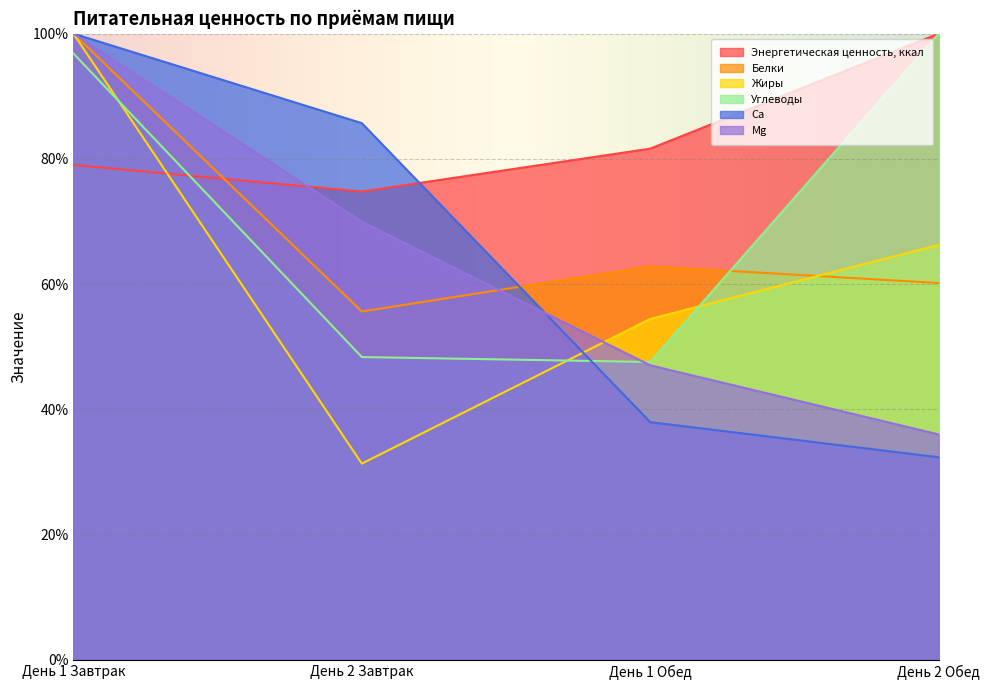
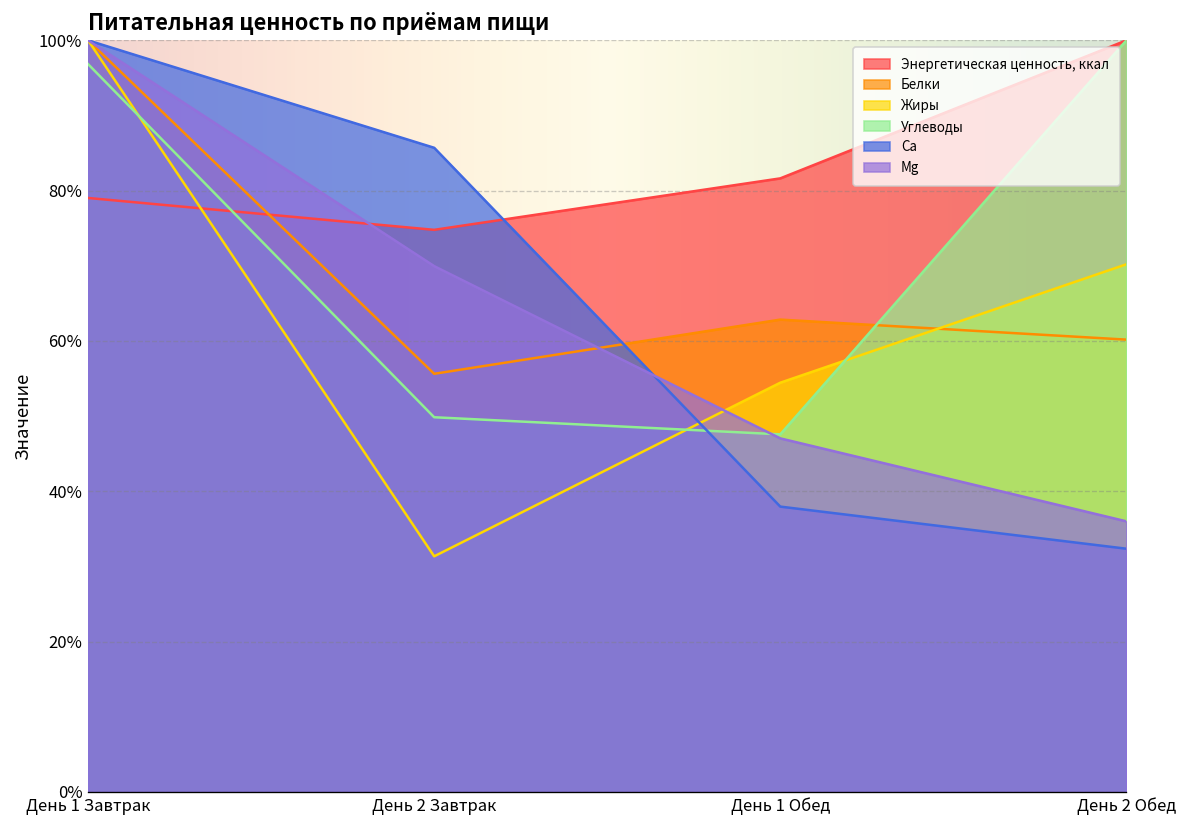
  {
    "Энергетическая ценность, ккал": {
      "День 1 Завтрак": "79%",
      "День 2 Завтрак": "75%",
      "День 1 Обед": "82%"
    },
    "Белки": {
      "День 2 Завтрак": "56%",
      "День 1 Обед": "63%",
      "День 2 Обед": "60%"
    },
    "Жиры": {
      "День 2 Завтрак": "31%",
      "День 1 Обед": "54%",
-     "День 2 Обед": "66%"
+     "День 2 Обед": "70%"
    },
    "Углеводы": {
      "День 1 Завтрак": "97%",
-     "День 2 Завтрак": "48%",
+     "День 2 Завтрак": "50%",
      "День 1 Обед": "48%"
    },
    "Са": {
      "День 2 Завтрак": "86%",
      "День 1 Обед": "38%",
      "День 2 Обед": "32%"
    },
    "Mg": {
      "День 2 Завтрак": "70%",
      "День 1 Обед": "47%",
      "День 2 Обед": "36%"
    }
  }
